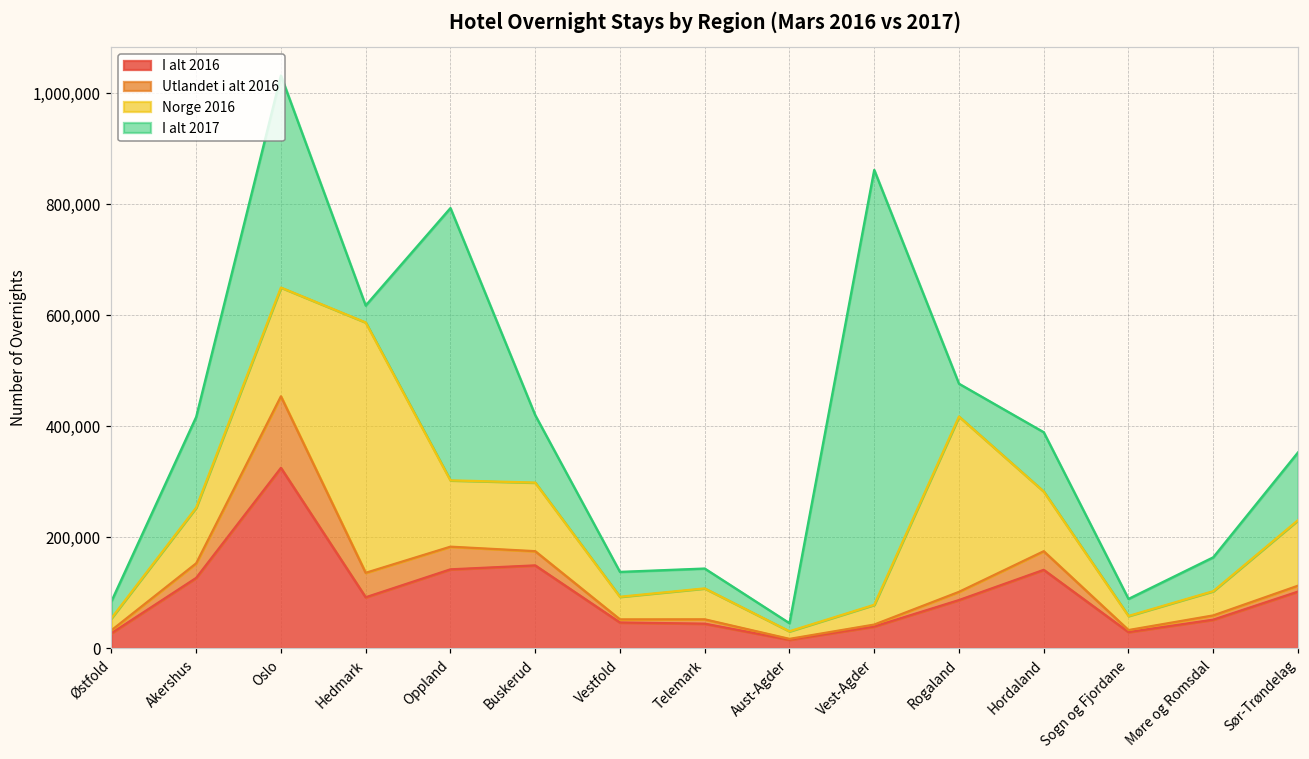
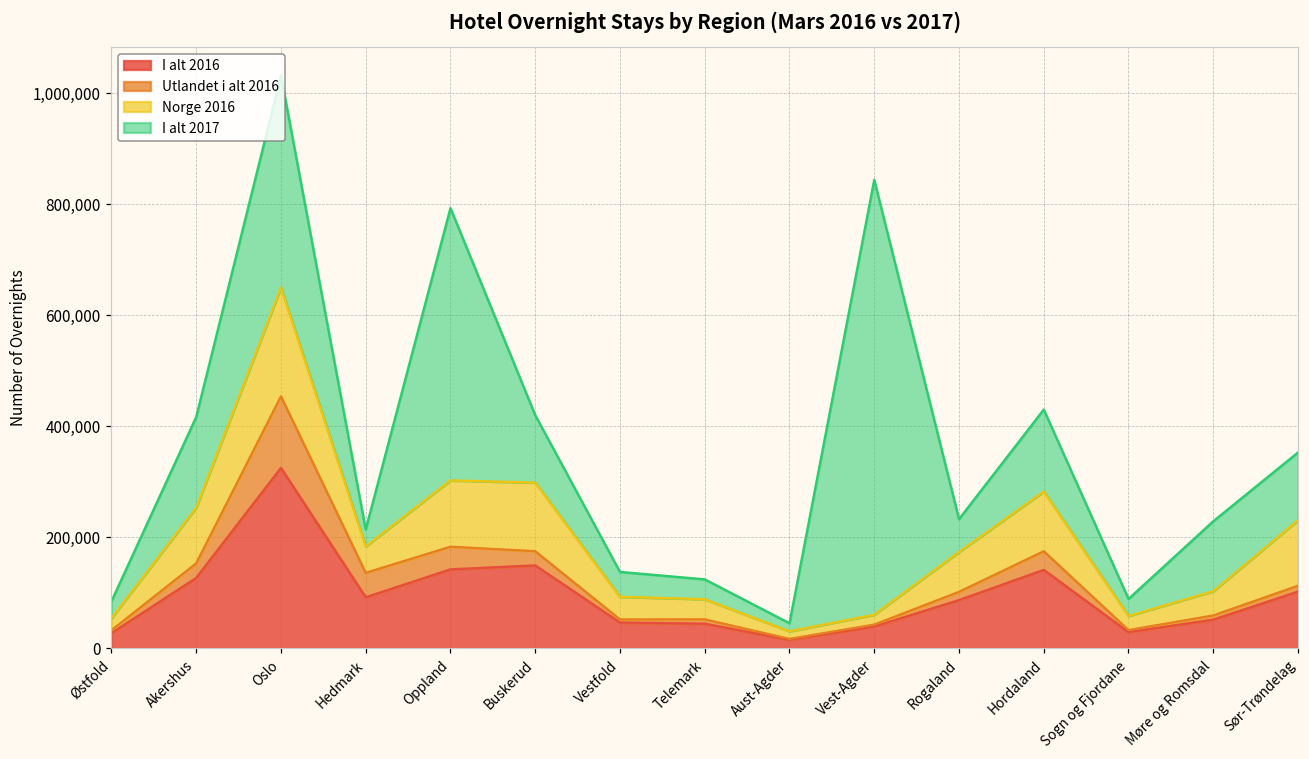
  {
    "Norge 2016": {
      "Østfold": "20,000",
      "Akershus": "100,000",
      "Oslo": "200,000",
-     "Hedmark": "450,000",
+     "Hedmark": "50,000",
      "Oppland": "120,000",
      "Buskerud": "120,000",
      "Vestfold": "40,000",
-     "Telemark": "60,000",
+     "Telemark": "40,000",
      "Aust-Agder": "10,000",
-     "Vest-Agder": "40,000",
-     "Rogaland": "320,000",
+     "Vest-Agder": "20,000",
+     "Rogaland": "70,000",
      "Hordaland": "110,000",
      "Sogn og Fjordane": "30,000",
      "Møre og Romsdal": "40,000",
      "Sør-Trøndelag": "120,000"
    },
    "I alt 2017": {
      "Østfold": "30,000",
      "Akershus": "160,000",
      "Hedmark": "30,000",
      "Oppland": "490,000",
      "Buskerud": "120,000",
      "Vestfold": "40,000",
      "Telemark": "40,000",
      "Aust-Agder": "10,000",
      "Vest-Agder": "780,000",
      "Rogaland": "60,000",
-     "Hordaland": "110,000",
+     "Hordaland": "150,000",
      "Sogn og Fjordane": "30,000",
-     "Møre og Romsdal": "60,000",
+     "Møre og Romsdal": "130,000",
      "Sør-Trøndelag": "120,000"
    }
  }
